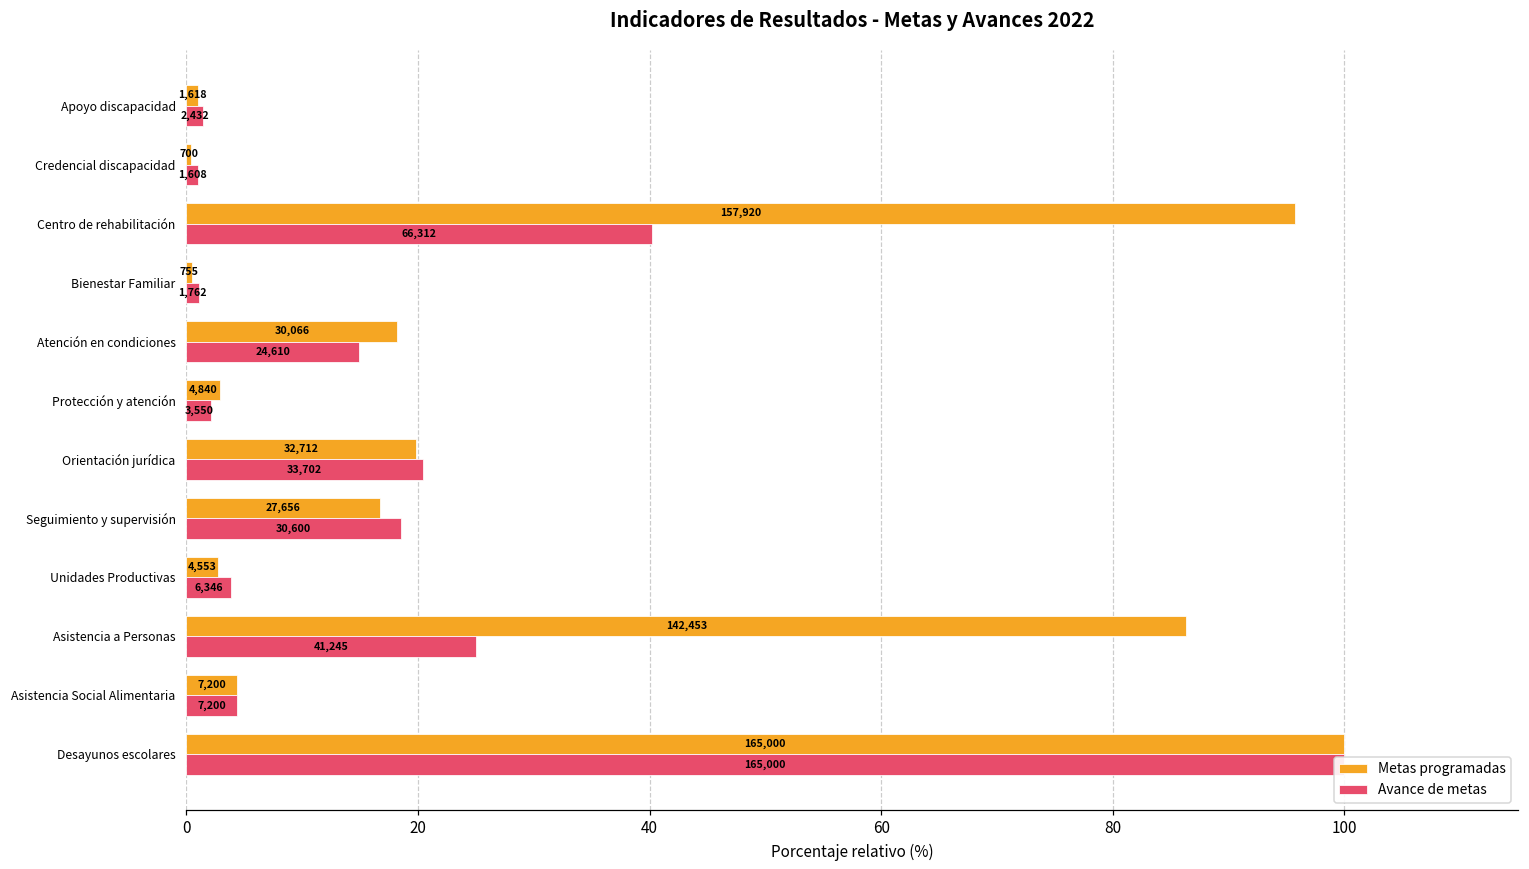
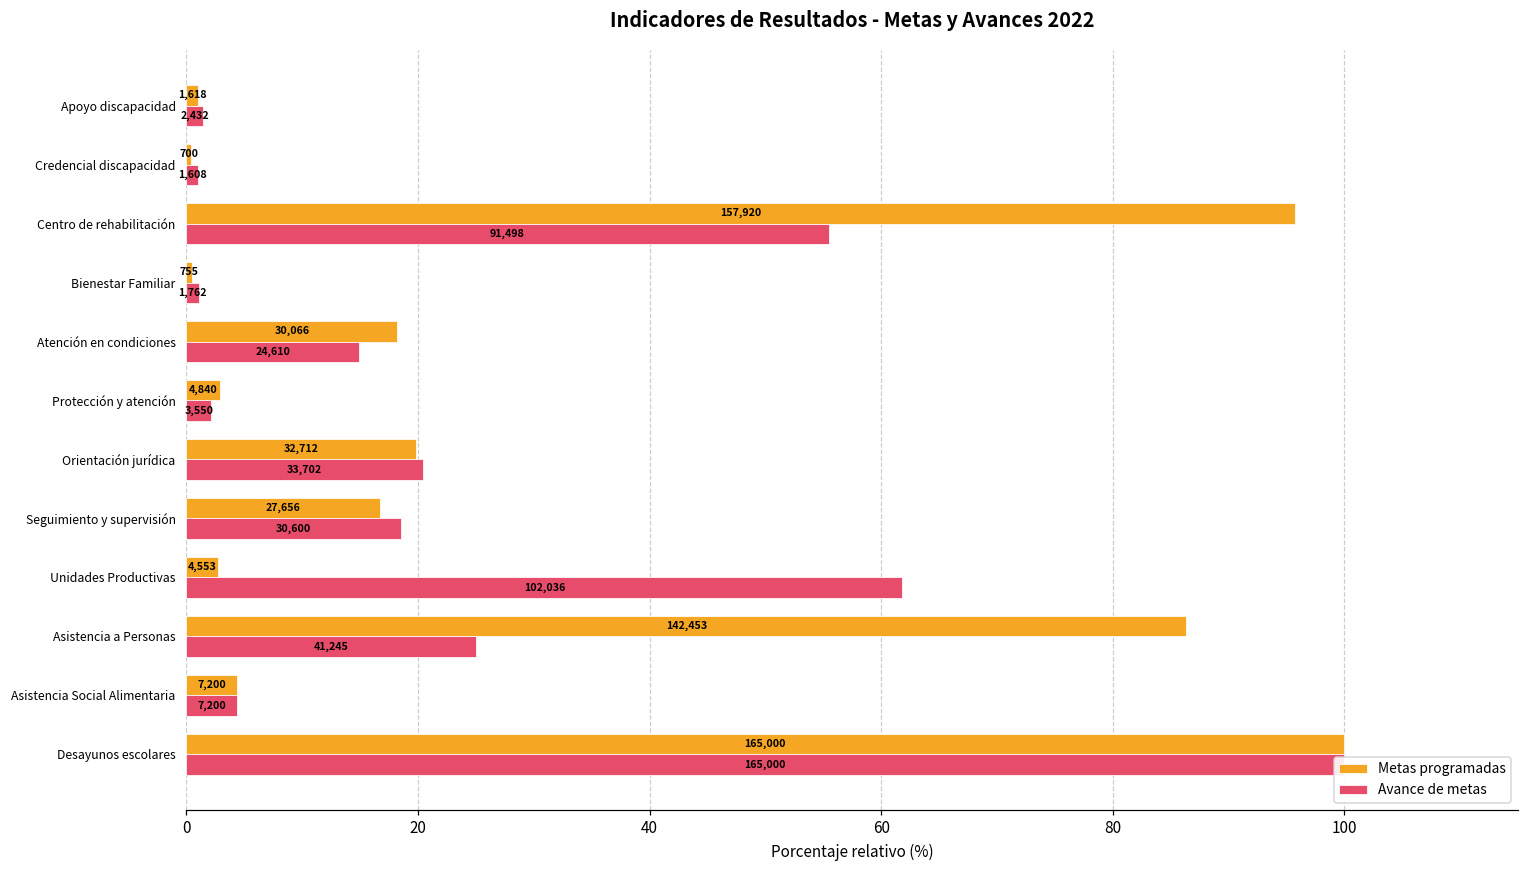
  {
    "Avance de metas": {
-     "Centro de rehabilitación": "66,312",
-     "Unidades Productivas": "6,346"
+     "Centro de rehabilitación": "91,498",
+     "Unidades Productivas": "102,036"
    }
  }
